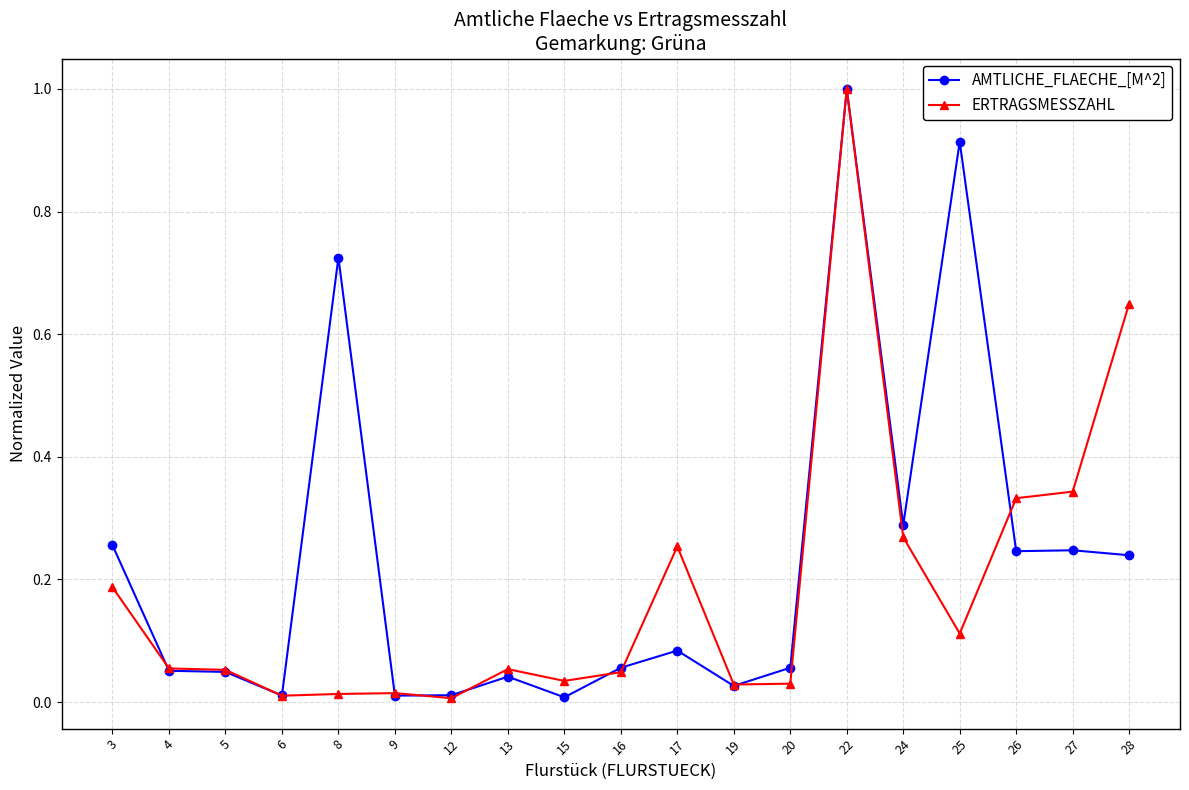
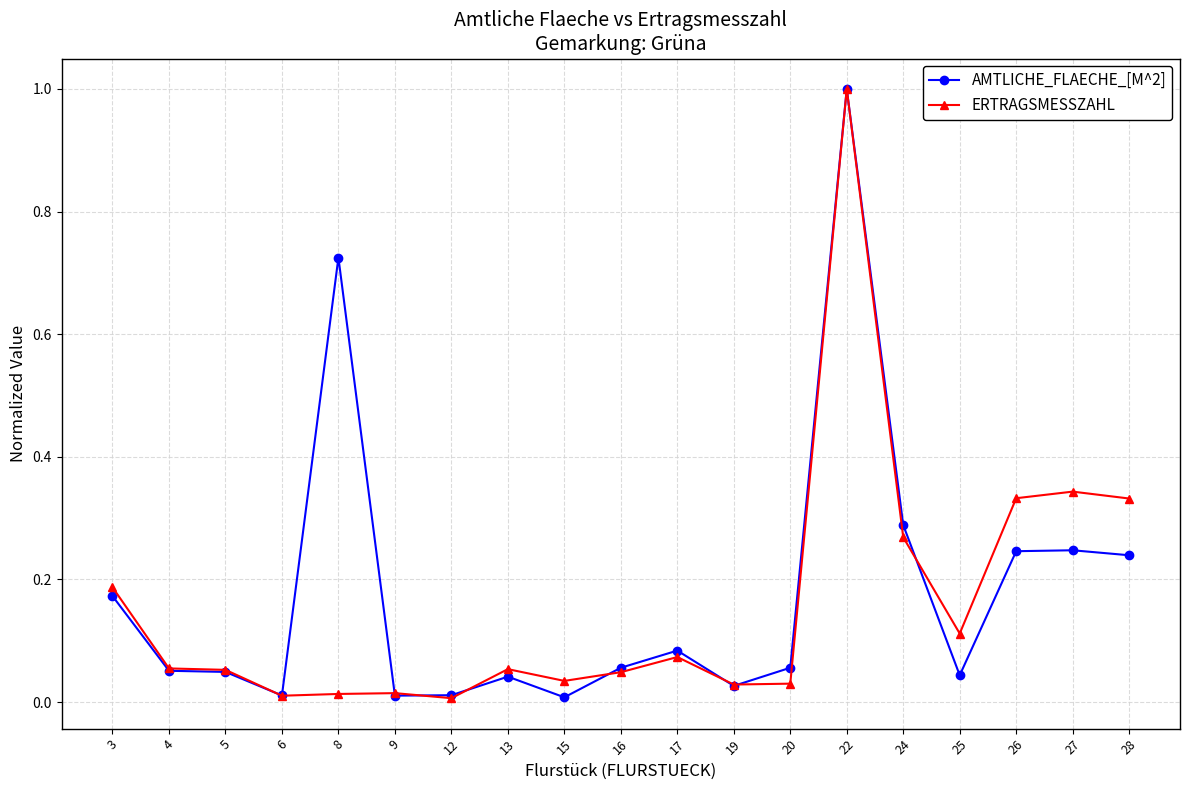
  {
    "AMTLICHE_FLAECHE_[M^2]": {
-     "3": 0.26,
+     "3": 0.17,
      "8": 0.73,
      "12": 0.01,
      "13": 0.04,
      "15": 0.01,
      "16": 0.06,
      "17": 0.08,
      "20": 0.06,
      "24": 0.29,
-     "25": 0.91,
+     "25": 0.04,
      "26": 0.25,
      "27": 0.25,
      "28": 0.24
    },
    "ERTRAGSMESSZAHL": {
      "3": 0.19,
      "8": 0.01,
      "12": 0.01,
      "13": 0.05,
      "15": 0.03,
      "16": 0.05,
-     "17": 0.25,
+     "17": 0.07,
      "20": 0.03,
      "24": 0.27,
      "25": 0.11,
      "26": 0.33,
      "27": 0.34,
-     "28": 0.65
+     "28": 0.33
    }
  }
